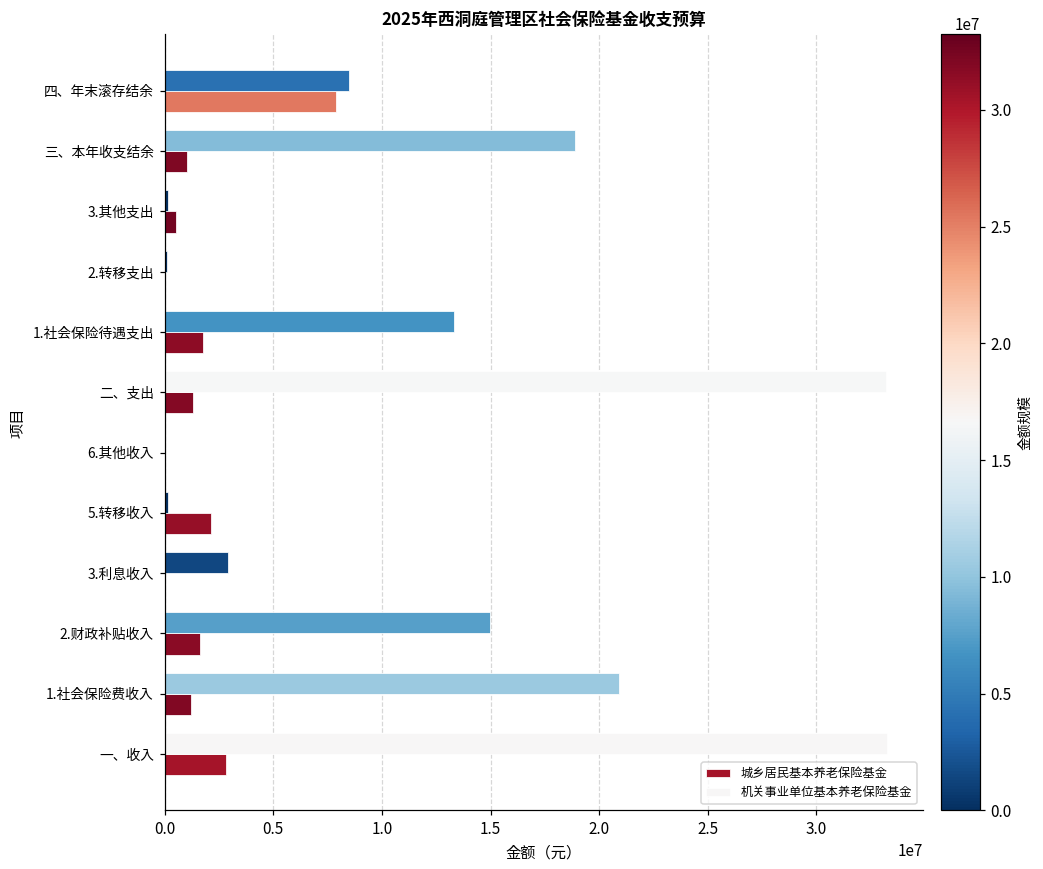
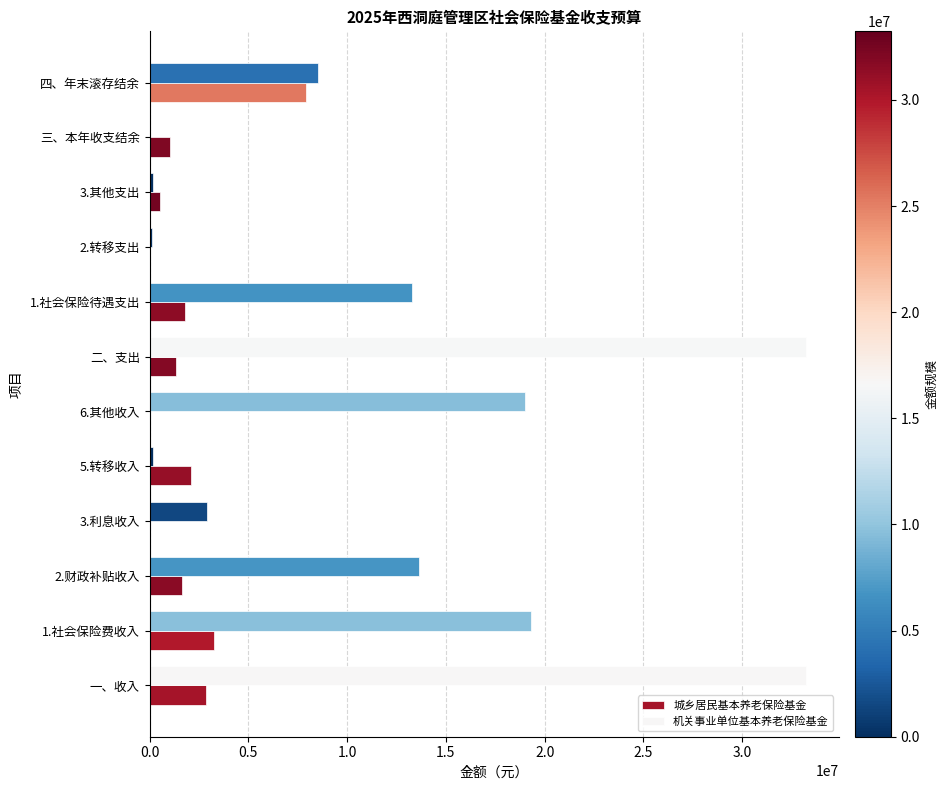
  {
    "城乡居民基本养老保险基金": {
      "四、年末滚存结余": 7900000,
      "三、本年收支结余": 1000000,
      "3.其他支出": 500000,
      "2.转移支出": 0,
      "1.社会保险待遇支出": 1800000,
      "二、支出": 1300000,
      "6.其他收入": 0,
      "5.转移收入": 2100000,
      "2.财政补贴收入": 1600000,
-     "1.社会保险费收入": 1200000,
+     "1.社会保险费收入": 3300000,
      "一、收入": 2800000
    },
    "机关事业单位基本养老保险基金": {
      "四、年末滚存结余": 8500000,
-     "三、本年收支结余": 18900000,
+     "三、本年收支结余": 0,
      "3.其他支出": 200000,
      "2.转移支出": 100000,
      "1.社会保险待遇支出": 13300000,
      "二、支出": 33200000,
-     "6.其他收入": 0,
+     "6.其他收入": 19000000,
      "5.转移收入": 200000,
      "3.利息收入": 2900000,
-     "2.财政补贴收入": 15000000,
-     "1.社会保险费收入": 20900000,
+     "2.财政补贴收入": 13700000,
+     "1.社会保险费收入": 19300000,
      "一、收入": 33200000
    }
  }
